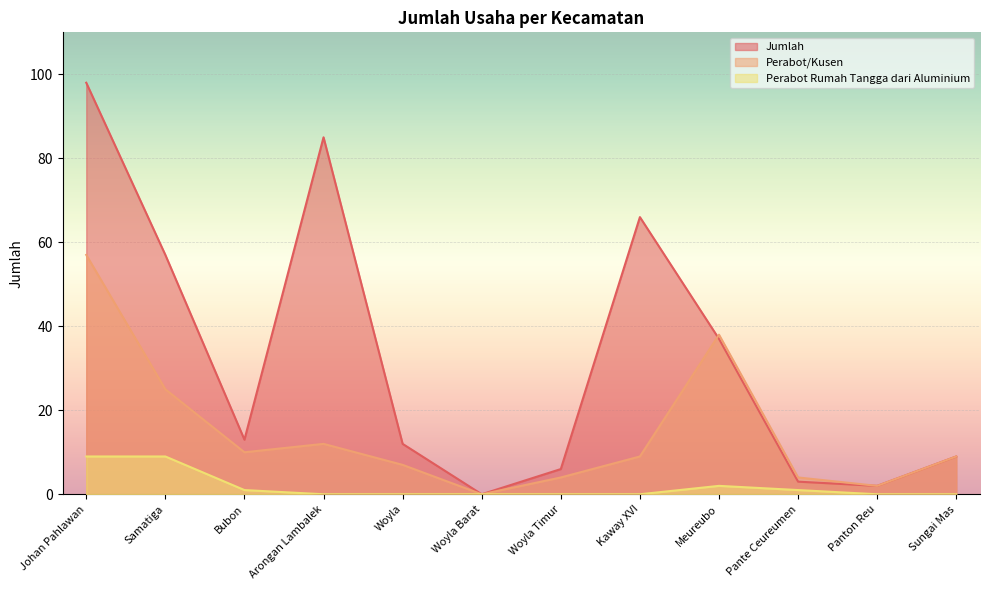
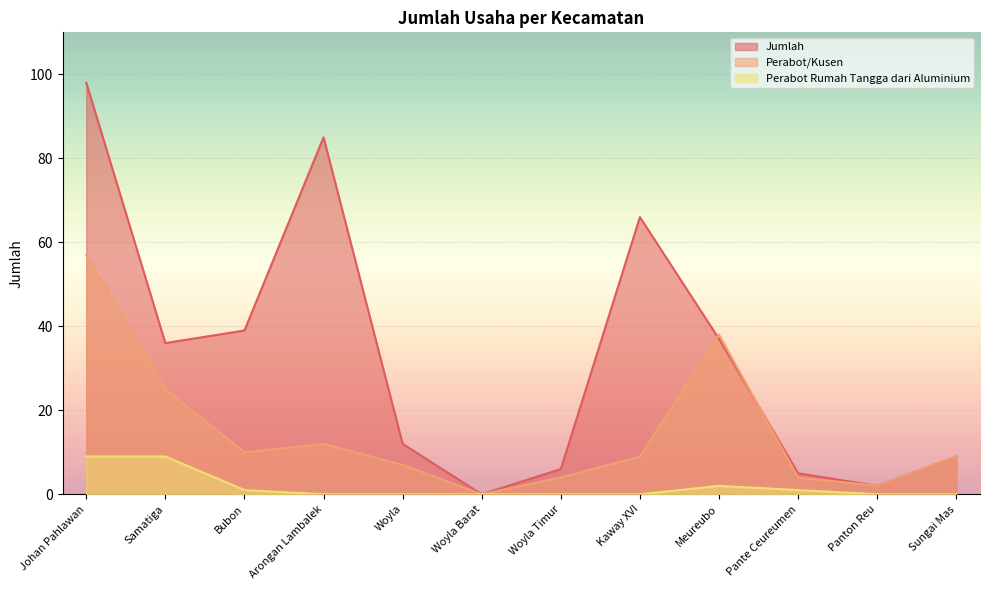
  {
    "Jumlah": {
      "Johan Pahlawan": 98,
-     "Samatiga": 57,
-     "Bubon": 13,
+     "Samatiga": 36,
+     "Bubon": 39,
      "Arongan Lambalek": 85,
      "Woyla": 12,
      "Woyla Timur": 6,
      "Kaway XVI": 66,
      "Meureubo": 37,
-     "Pante Ceureumen": 3
+     "Pante Ceureumen": 5
    }
  }
